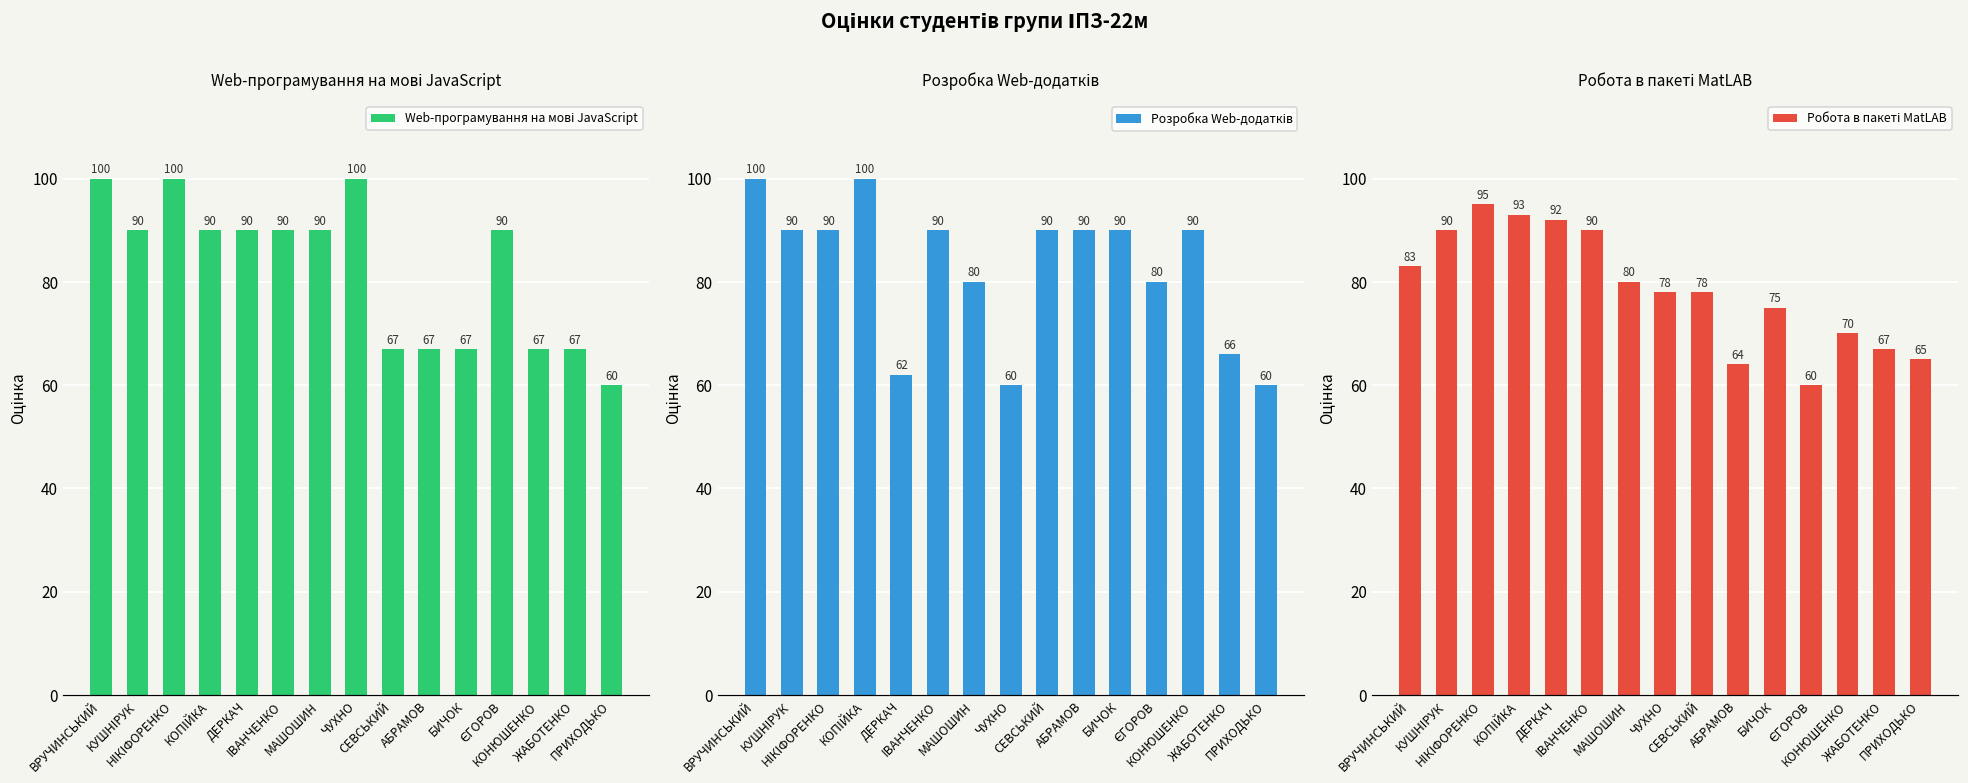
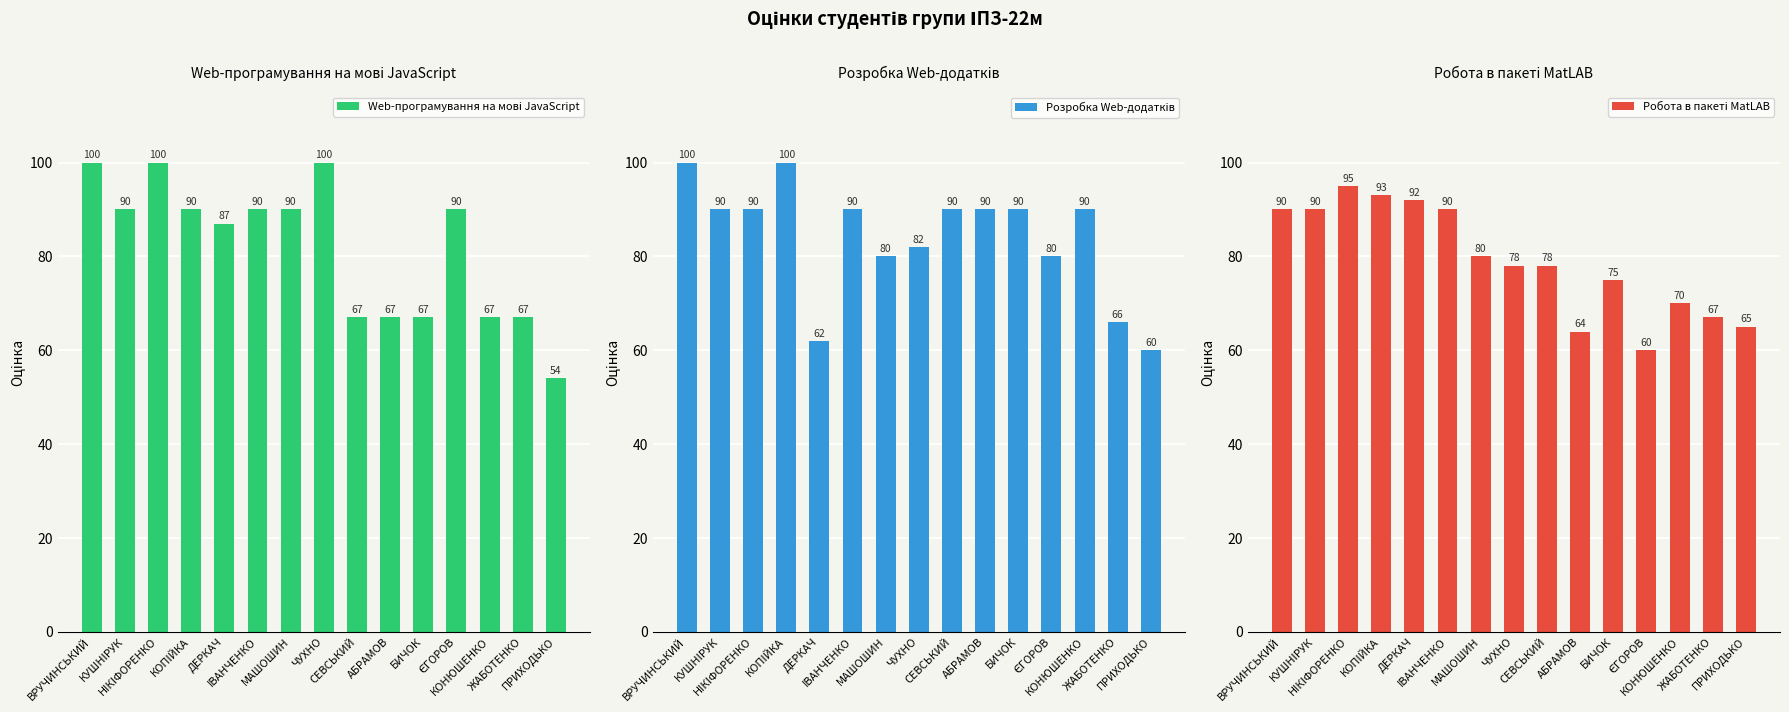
  {
    "Web-програмування на мові JavaScript": {
      "ВРУЧИНСЬКИЙ": 100,
      "КУШНІРУК": 90,
      "НІКІФОРЕНКО": 100,
      "КОПІЙКА": 90,
-     "ДЕРКАЧ": 90,
+     "ДЕРКАЧ": 87,
      "ІВАНЧЕНКО": 90,
      "МАШОШИН": 90,
      "ЧУХНО": 100,
      "СЕВСЬКИЙ": 67,
      "АБРАМОВ": 67,
      "БИЧОК": 67,
      "ЄГОРОВ": 90,
      "КОНЮШЕНКО": 67,
      "ЖАБОТЕНКО": 67,
-     "ПРИХОДЬКО": 60
+     "ПРИХОДЬКО": 54
    },
    "Розробка Web-додатків": {
      "ВРУЧИНСЬКИЙ": 100,
      "КУШНІРУК": 90,
      "НІКІФОРЕНКО": 90,
      "КОПІЙКА": 100,
      "ДЕРКАЧ": 62,
      "ІВАНЧЕНКО": 90,
      "МАШОШИН": 80,
-     "ЧУХНО": 60,
+     "ЧУХНО": 82,
      "СЕВСЬКИЙ": 90,
      "АБРАМОВ": 90,
      "БИЧОК": 90,
      "ЄГОРОВ": 80,
      "КОНЮШЕНКО": 90,
      "ЖАБОТЕНКО": 66,
      "ПРИХОДЬКО": 60
    },
    "Робота в пакеті MatLAB": {
-     "ВРУЧИНСЬКИЙ": 83,
+     "ВРУЧИНСЬКИЙ": 90,
      "КУШНІРУК": 90,
      "НІКІФОРЕНКО": 95,
      "КОПІЙКА": 93,
      "ДЕРКАЧ": 92,
      "ІВАНЧЕНКО": 90,
      "МАШОШИН": 80,
      "ЧУХНО": 78,
      "СЕВСЬКИЙ": 78,
      "АБРАМОВ": 64,
      "БИЧОК": 75,
      "ЄГОРОВ": 60,
      "КОНЮШЕНКО": 70,
      "ЖАБОТЕНКО": 67,
      "ПРИХОДЬКО": 65
    }
  }
